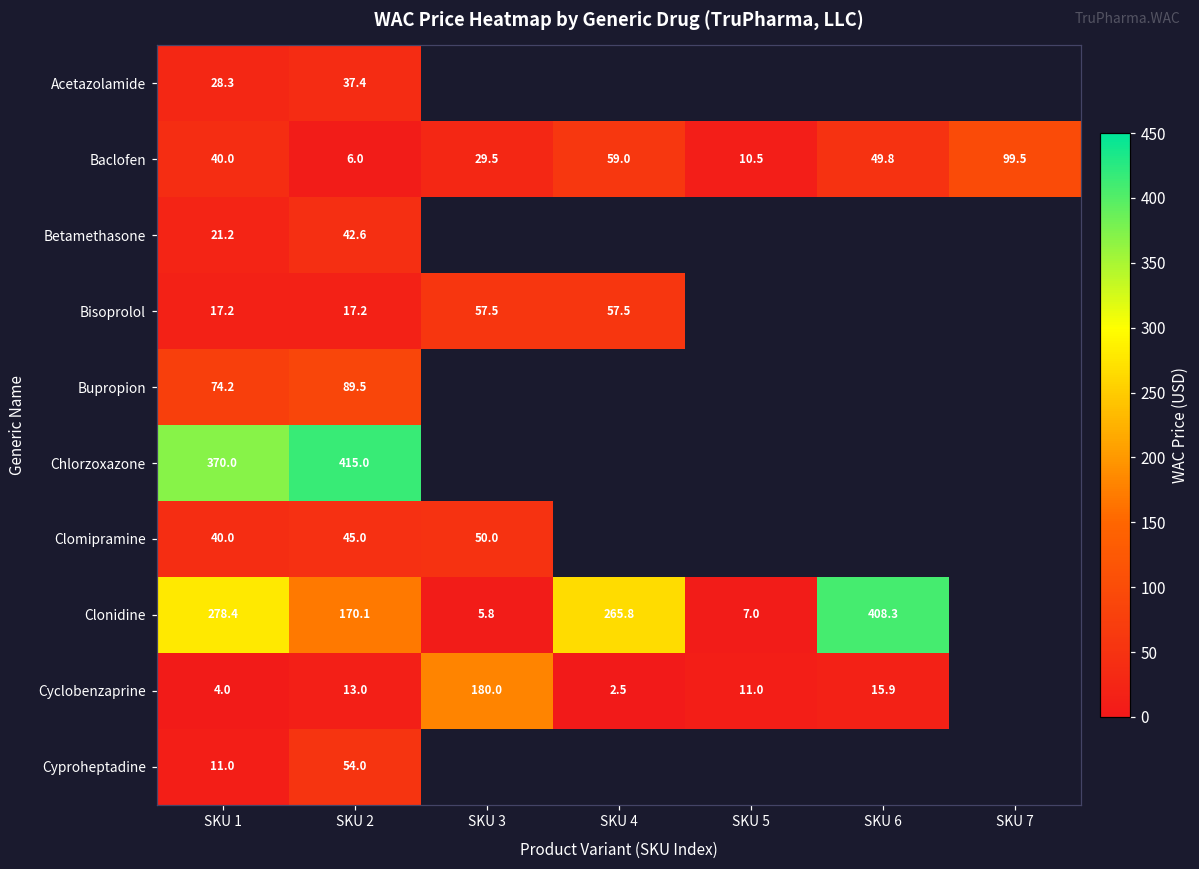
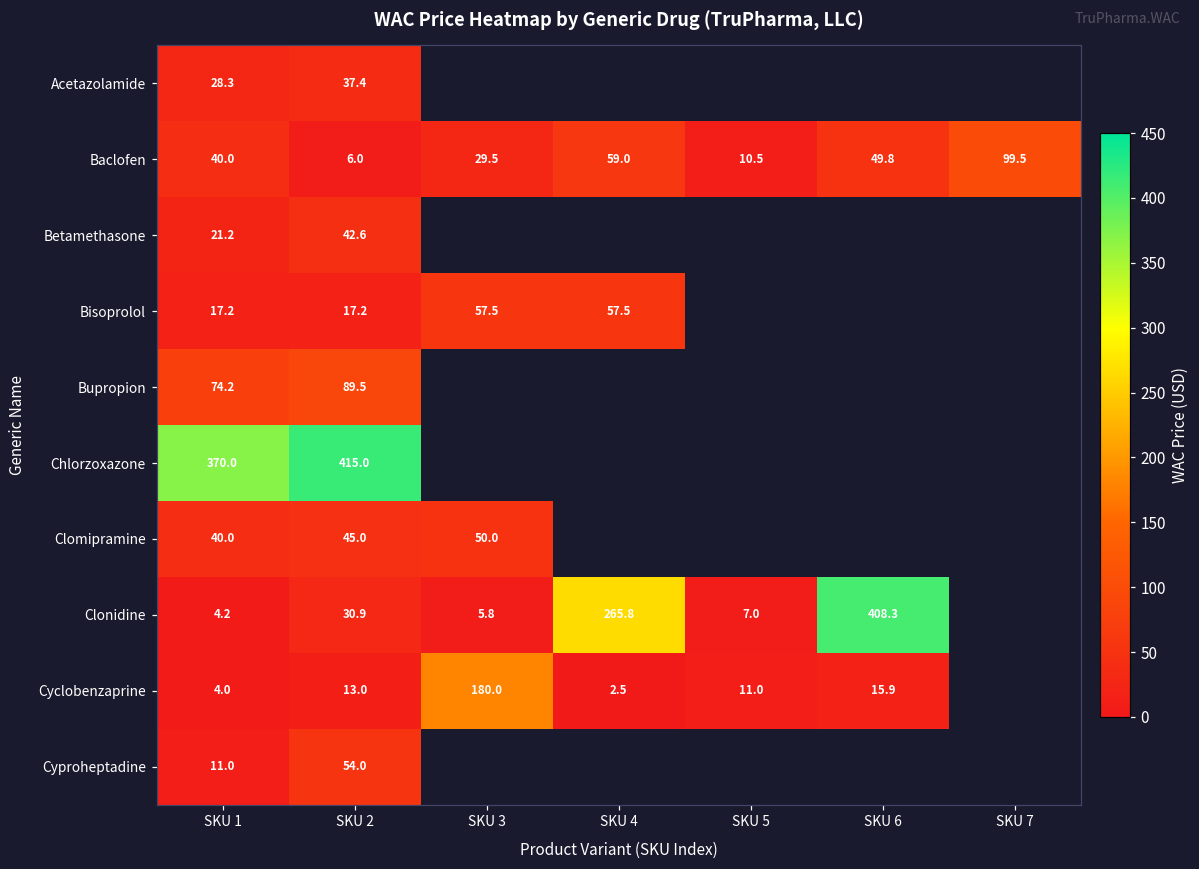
  {
    "Acetazolamide": {
      "SKU 1": 28.3,
      "SKU 2": 37.4
    },
    "Baclofen": {
      "SKU 1": 40.0,
      "SKU 2": 6.0,
      "SKU 3": 29.5,
      "SKU 4": 59.0,
      "SKU 5": 10.5,
      "SKU 6": 49.8,
      "SKU 7": 99.5
    },
    "Betamethasone": {
      "SKU 1": 21.2,
      "SKU 2": 42.6
    },
    "Bisoprolol": {
      "SKU 1": 17.2,
      "SKU 2": 17.2,
      "SKU 3": 57.5,
      "SKU 4": 57.5
    },
    "Bupropion": {
      "SKU 1": 74.2,
      "SKU 2": 89.5
    },
    "Chlorzoxazone": {
      "SKU 1": 370.0,
      "SKU 2": 415.0
    },
    "Clomipramine": {
      "SKU 1": 40.0,
      "SKU 2": 45.0,
      "SKU 3": 50.0
    },
    "Clonidine": {
-     "SKU 1": 278.4,
-     "SKU 2": 170.1,
+     "SKU 1": 4.2,
+     "SKU 2": 30.9,
      "SKU 3": 5.8,
      "SKU 4": 265.8,
      "SKU 5": 7.0,
      "SKU 6": 408.3
    },
    "Cyclobenzaprine": {
      "SKU 1": 4.0,
      "SKU 2": 13.0,
      "SKU 3": 180.0,
      "SKU 4": 2.5,
      "SKU 5": 11.0,
      "SKU 6": 15.9
    },
    "Cyproheptadine": {
      "SKU 1": 11.0,
      "SKU 2": 54.0
    }
  }
